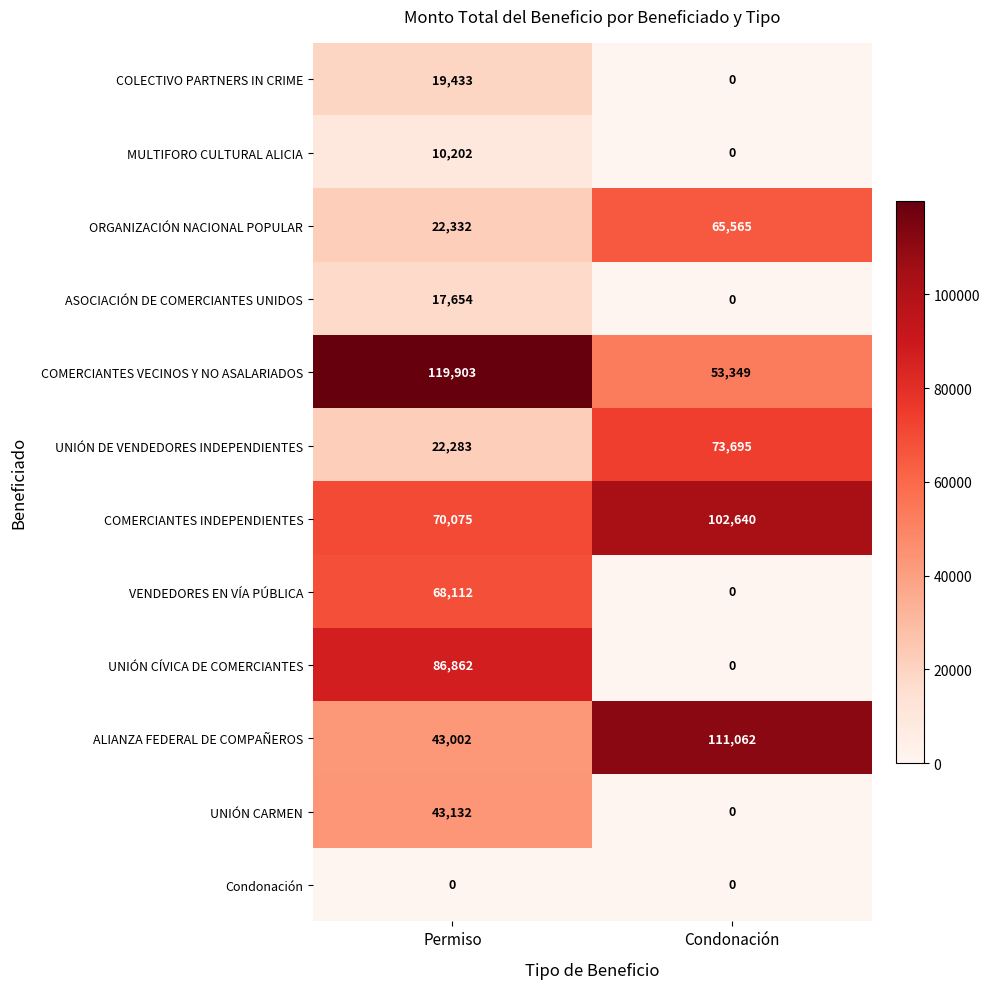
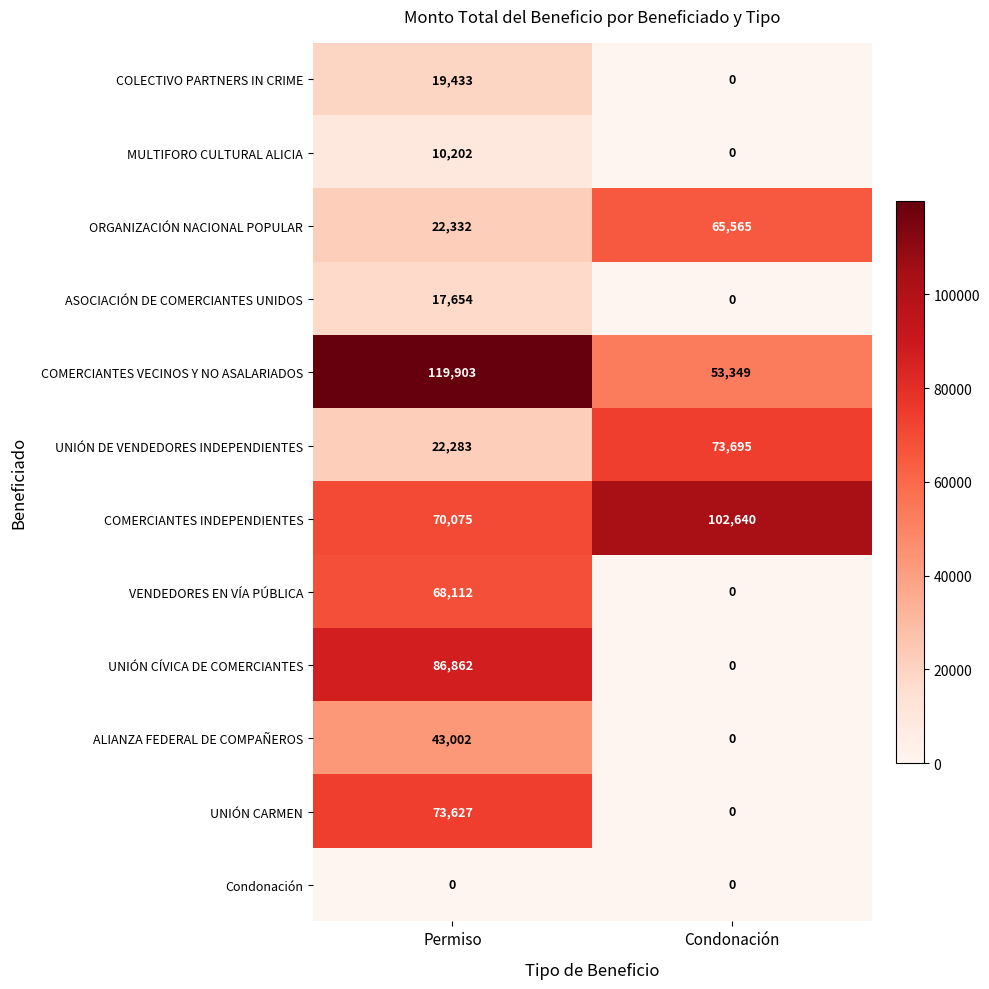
  {
    "COLECTIVO PARTNERS IN CRIME": {
      "Permiso": "19,433",
      "Condonación": "0"
    },
    "MULTIFORO CULTURAL ALICIA": {
      "Permiso": "10,202",
      "Condonación": "0"
    },
    "ORGANIZACIÓN NACIONAL POPULAR": {
      "Permiso": "22,332",
      "Condonación": "65,565"
    },
    "ASOCIACIÓN DE COMERCIANTES UNIDOS": {
      "Permiso": "17,654",
      "Condonación": "0"
    },
    "COMERCIANTES VECINOS Y NO ASALARIADOS": {
      "Permiso": "119,903",
      "Condonación": "53,349"
    },
    "UNIÓN DE VENDEDORES INDEPENDIENTES": {
      "Permiso": "22,283",
      "Condonación": "73,695"
    },
    "COMERCIANTES INDEPENDIENTES": {
      "Permiso": "70,075",
      "Condonación": "102,640"
    },
    "VENDEDORES EN VÍA PÚBLICA": {
      "Permiso": "68,112",
      "Condonación": "0"
    },
    "UNIÓN CÍVICA DE COMERCIANTES": {
      "Permiso": "86,862",
      "Condonación": "0"
    },
    "ALIANZA FEDERAL DE COMPAÑEROS": {
      "Permiso": "43,002",
-     "Condonación": "111,062"
+     "Condonación": "0"
    },
    "UNIÓN CARMEN": {
-     "Permiso": "43,132",
+     "Permiso": "73,627",
      "Condonación": "0"
    },
    "Condonación": {
      "Permiso": "0",
      "Condonación": "0"
    }
  }
